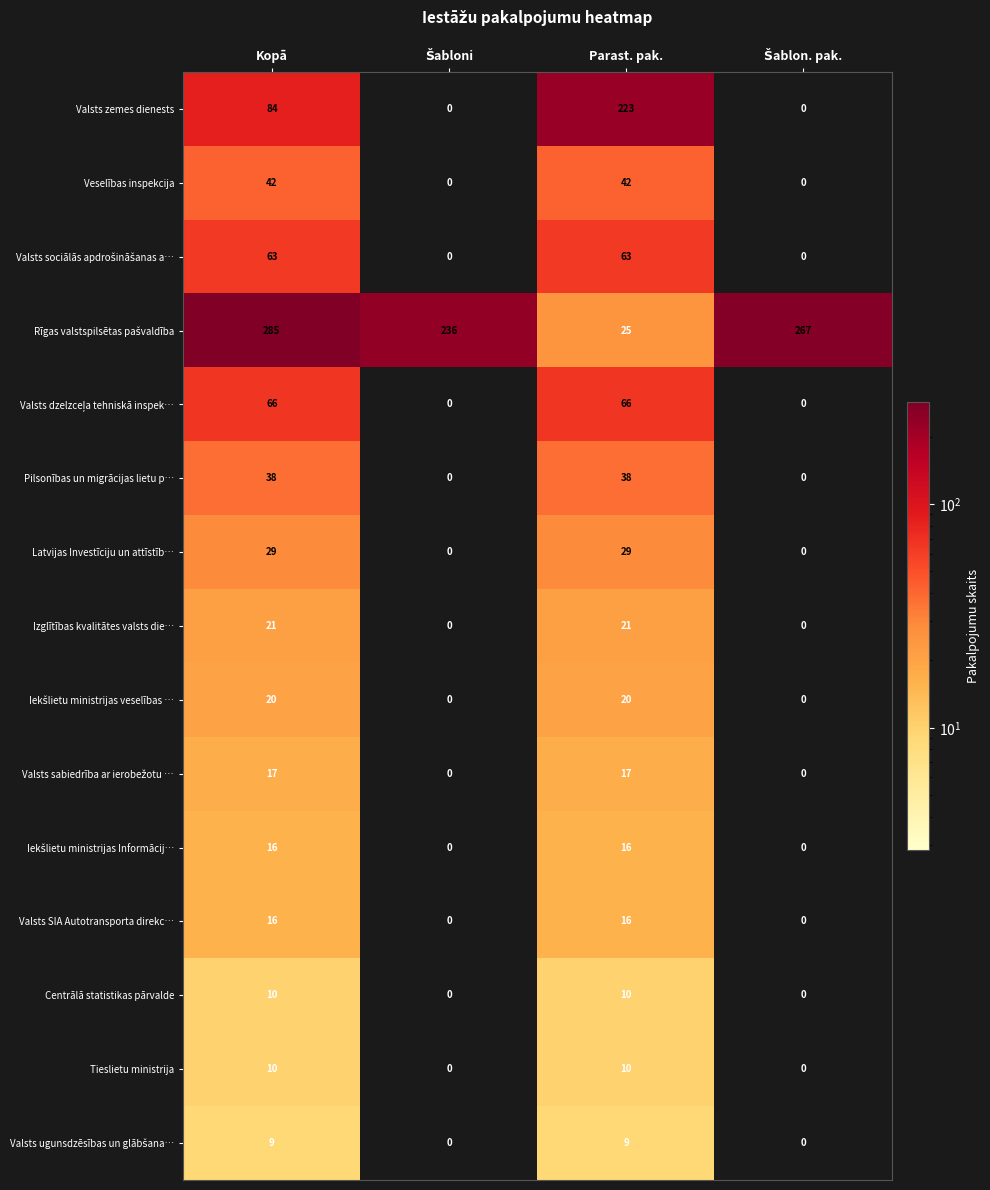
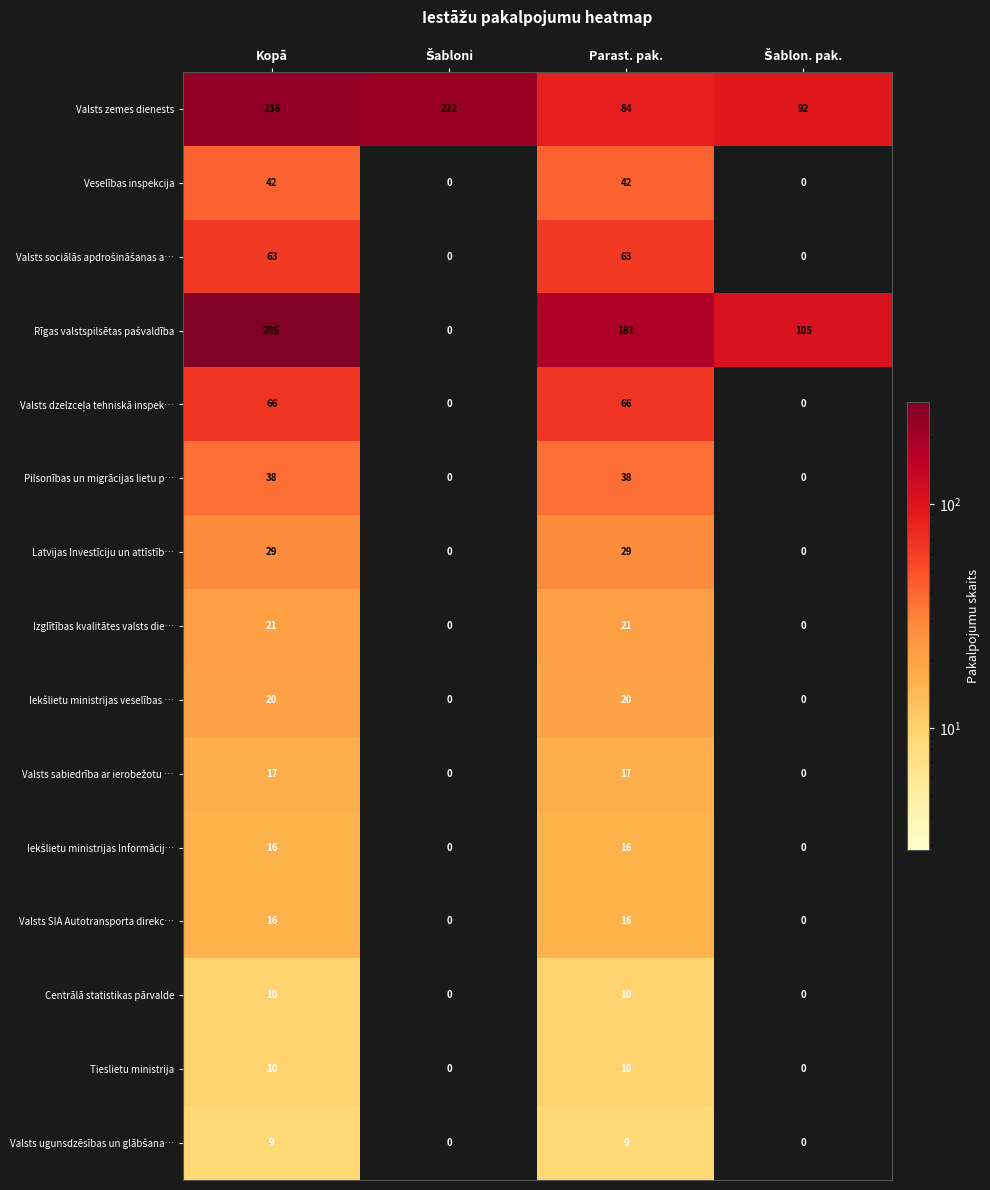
  {
    "Valsts zemes dienests": {
-     "Kopā": 84,
-     "Šabloni": 0,
-     "Parast. pak.": 223,
-     "Šablon. pak.": 0
+     "Kopā": 236,
+     "Šabloni": 222,
+     "Parast. pak.": 84,
+     "Šablon. pak.": 92
    },
    "Veselības inspekcija": {
      "Kopā": 42,
      "Šabloni": 0,
      "Parast. pak.": 42,
      "Šablon. pak.": 0
    },
    "Valsts sociālās apdrošināšanas a…": {
      "Kopā": 63,
      "Šabloni": 0,
      "Parast. pak.": 63,
      "Šablon. pak.": 0
    },
    "Rīgas valstspilsētas pašvaldība": {
      "Kopā": 285,
-     "Šabloni": 236,
-     "Parast. pak.": 25,
-     "Šablon. pak.": 267
+     "Šabloni": 0,
+     "Parast. pak.": 181,
+     "Šablon. pak.": 105
    },
    "Valsts dzelzceļa tehniskā inspek…": {
      "Kopā": 66,
      "Šabloni": 0,
      "Parast. pak.": 66,
      "Šablon. pak.": 0
    },
    "Pilsonības un migrācijas lietu p…": {
      "Kopā": 38,
      "Šabloni": 0,
      "Parast. pak.": 38,
      "Šablon. pak.": 0
    },
    "Latvijas Investīciju un attīstīb…": {
      "Kopā": 29,
      "Šabloni": 0,
      "Parast. pak.": 29,
      "Šablon. pak.": 0
    },
    "Izglītības kvalitātes valsts die…": {
      "Kopā": 21,
      "Šabloni": 0,
      "Parast. pak.": 21,
      "Šablon. pak.": 0
    },
    "Iekšlietu ministrijas veselības …": {
      "Kopā": 20,
      "Šabloni": 0,
      "Parast. pak.": 20,
      "Šablon. pak.": 0
    },
    "Valsts sabiedrība ar ierobežotu …": {
      "Kopā": 17,
      "Šabloni": 0,
      "Parast. pak.": 17,
      "Šablon. pak.": 0
    },
    "Iekšlietu ministrijas Informācij…": {
      "Kopā": 16,
      "Šabloni": 0,
      "Parast. pak.": 16,
      "Šablon. pak.": 0
    },
    "Valsts SIA Autotransporta direkc…": {
      "Kopā": 16,
      "Šabloni": 0,
      "Parast. pak.": 16,
      "Šablon. pak.": 0
    },
    "Centrālā statistikas pārvalde": {
      "Kopā": 10,
      "Šabloni": 0,
      "Parast. pak.": 10,
      "Šablon. pak.": 0
    },
    "Tieslietu ministrija": {
      "Kopā": 10,
      "Šabloni": 0,
      "Parast. pak.": 10,
      "Šablon. pak.": 0
    },
    "Valsts ugunsdzēsības un glābšana…": {
      "Kopā": 9,
      "Šabloni": 0,
      "Parast. pak.": 9,
      "Šablon. pak.": 0
    }
  }
